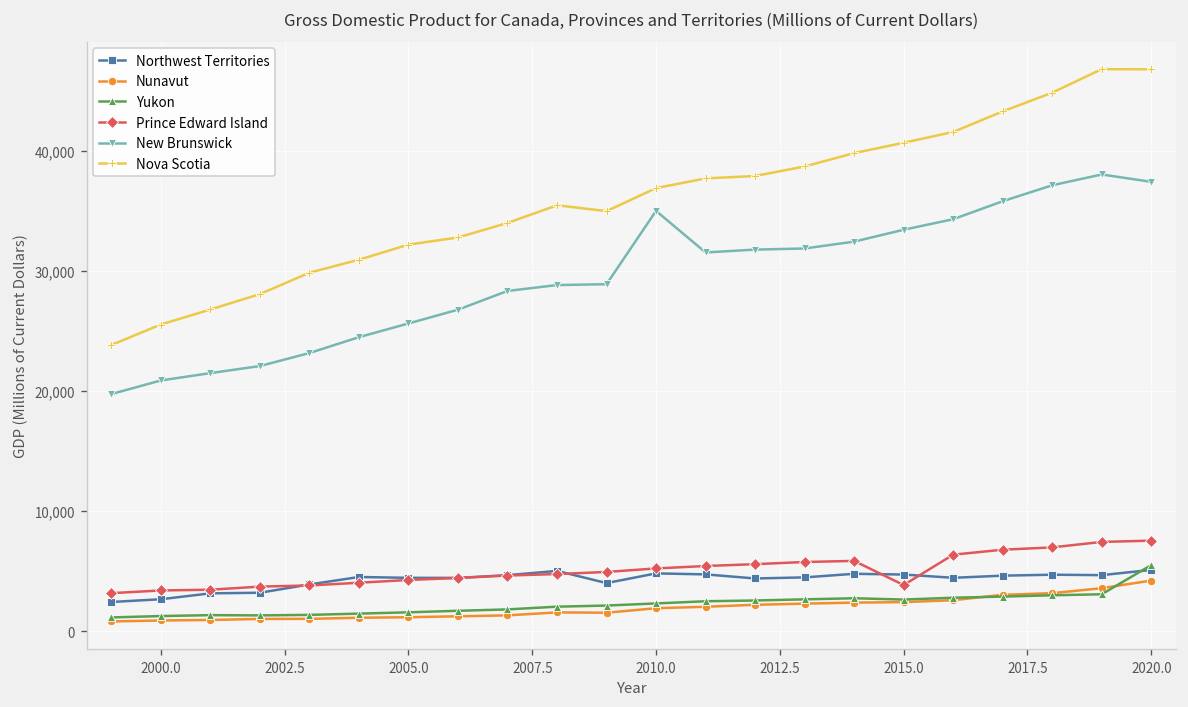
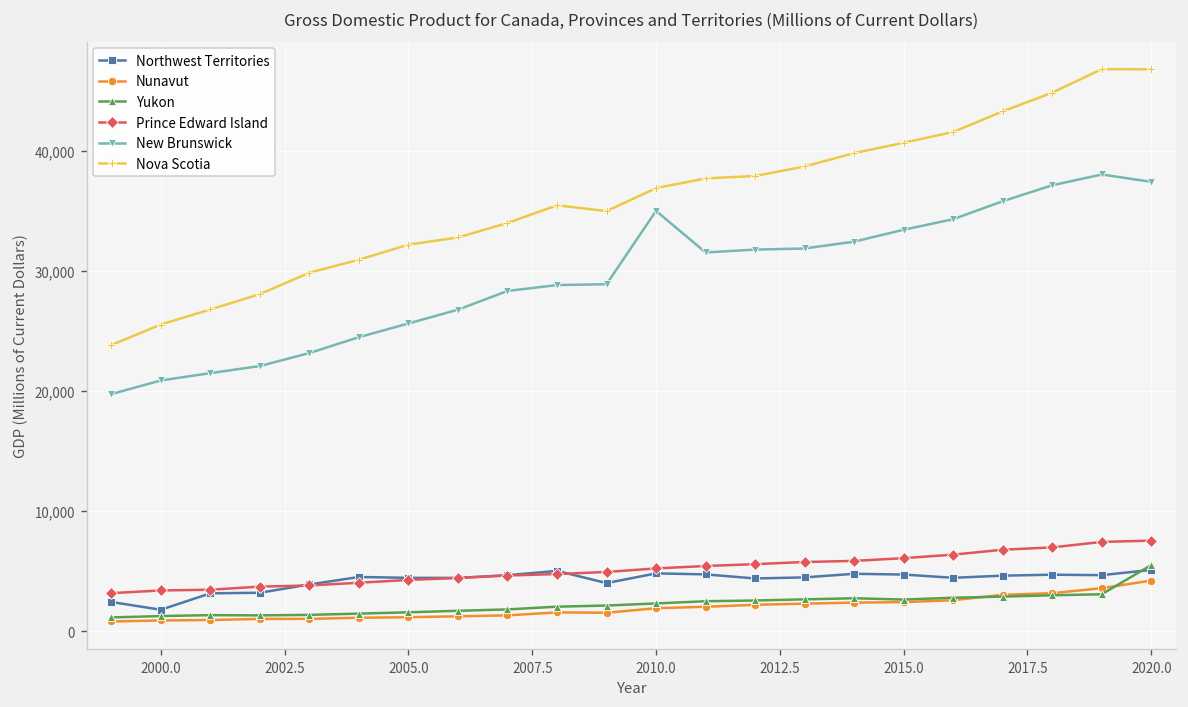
  {
    "Northwest Territories": {
-     "2000.0": "3,000",
+     "2000.0": "2,000",
      "2010.0": "5,000",
      "2015.0": "5,000",
      "2020.0": "5,000"
    },
    "Nunavut": {
      "2000.0": "1,000",
      "2005.0": "1,000",
      "2010.0": "2,000",
      "2020.0": "4,000"
    },
    "Yukon": {
      "2000.0": "1,000",
      "2005.0": "2,000",
      "2010.0": "2,000",
      "2020.0": "6,000"
    },
    "Prince Edward Island": {
      "2000.0": "3,000",
      "2010.0": "5,000",
-     "2015.0": "4,000",
+     "2015.0": "6,000",
      "2020.0": "8,000"
    },
    "New Brunswick": {
      "2000.0": "21,000",
      "2005.0": "26,000",
      "2010.0": "35,000",
      "2015.0": "33,000",
      "2020.0": "37,000"
    },
    "Nova Scotia": {
      "2000.0": "26,000",
      "2005.0": "32,000",
      "2010.0": "37,000",
      "2015.0": "41,000",
      "2020.0": "47,000"
    }
  }
